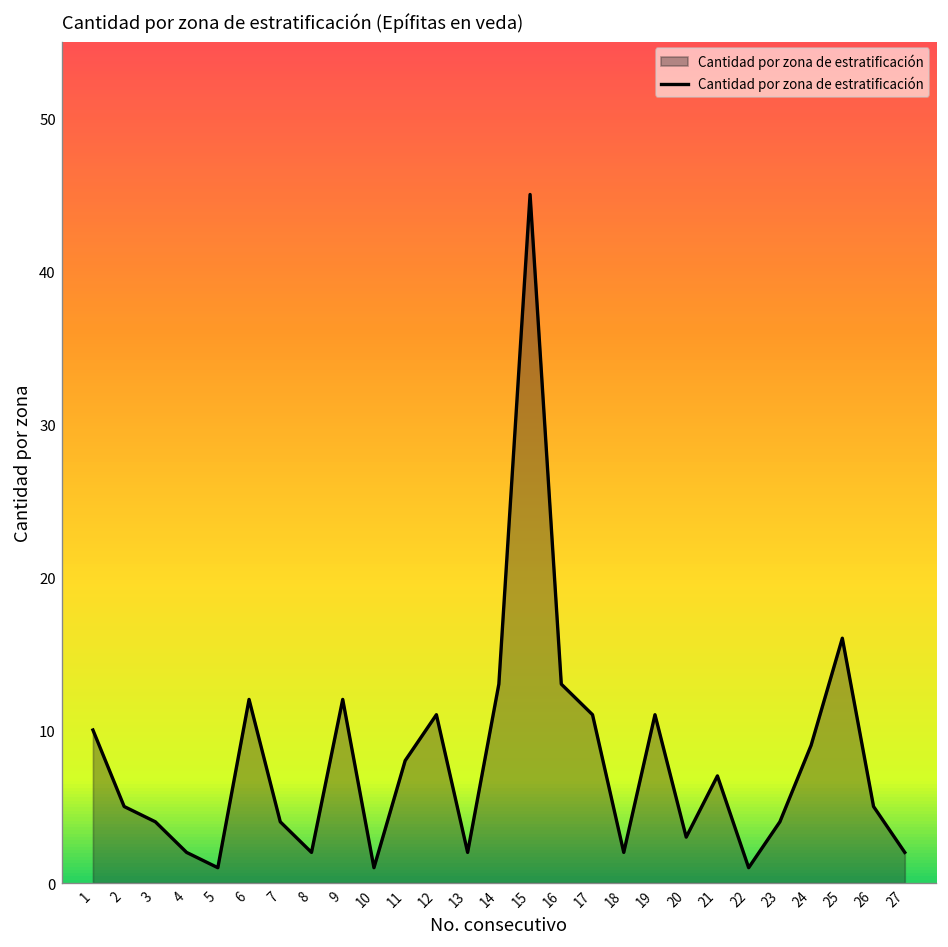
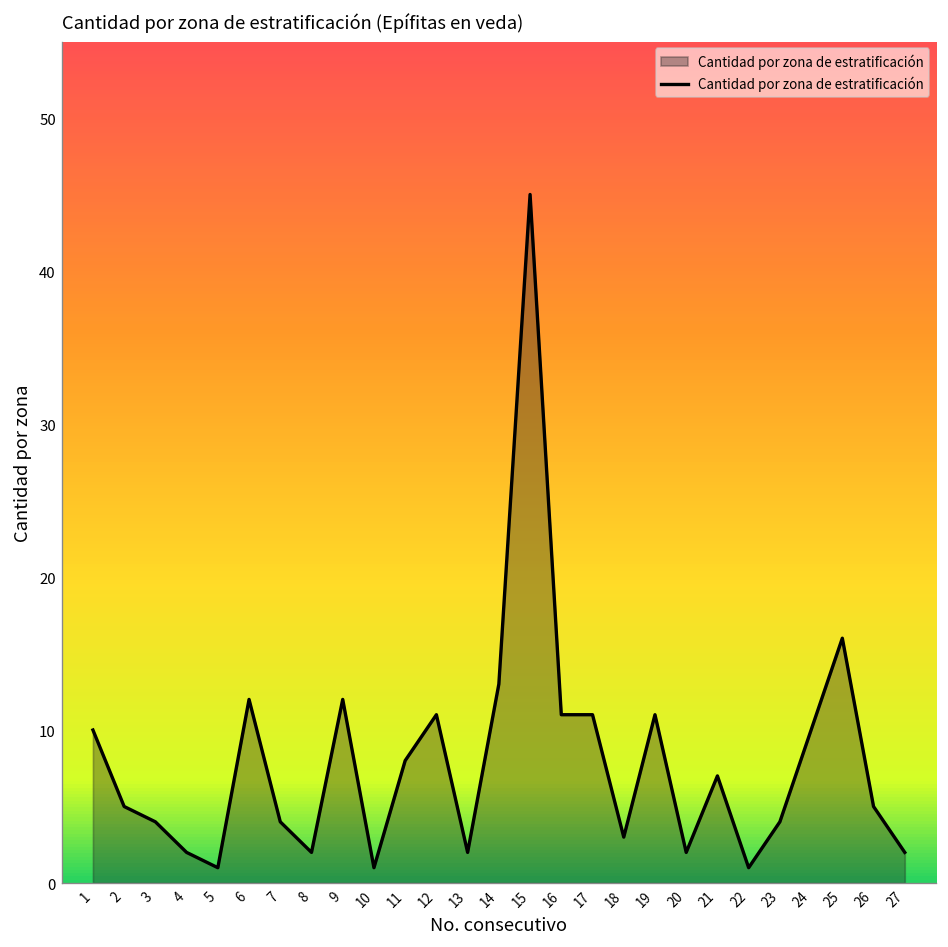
  {
    "1": 10,
    "2": 5,
    "3": 4,
    "4": 2,
    "5": 1,
    "6": 12,
    "7": 4,
    "8": 2,
    "9": 12,
    "10": 1,
    "11": 8,
    "12": 11,
    "13": 2,
    "14": 13,
    "15": 45,
-   "16": 13,
+   "16": 11,
    "17": 11,
-   "18": 2,
+   "18": 3,
    "19": 11,
-   "20": 3,
+   "20": 2,
    "21": 7,
    "22": 1,
    "23": 4,
-   "24": 9,
+   "24": 10,
    "25": 16,
    "26": 5,
    "27": 2
  }
